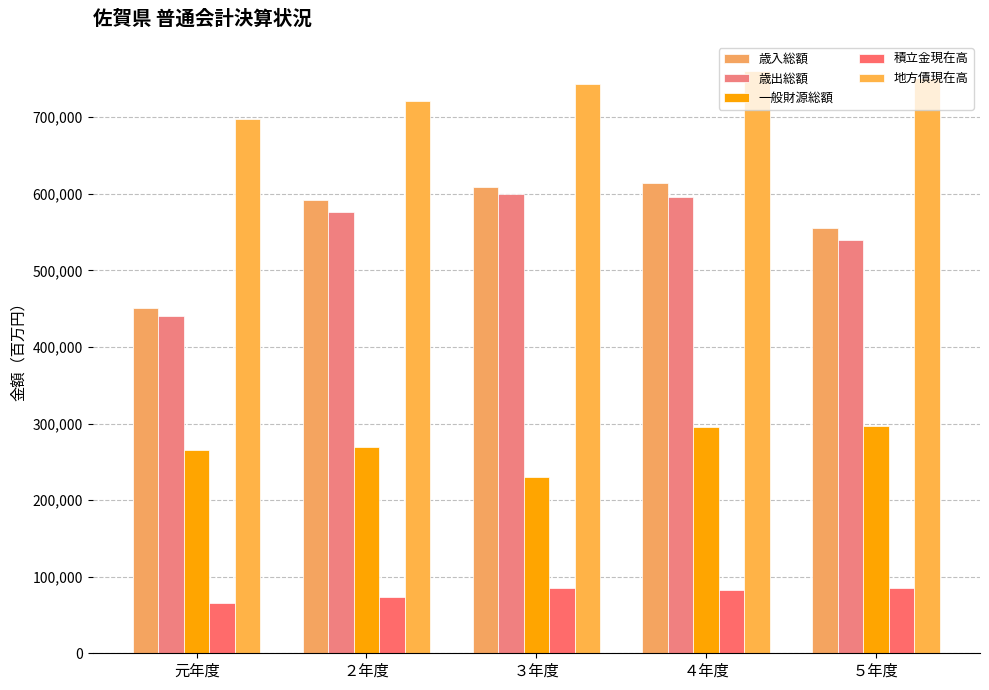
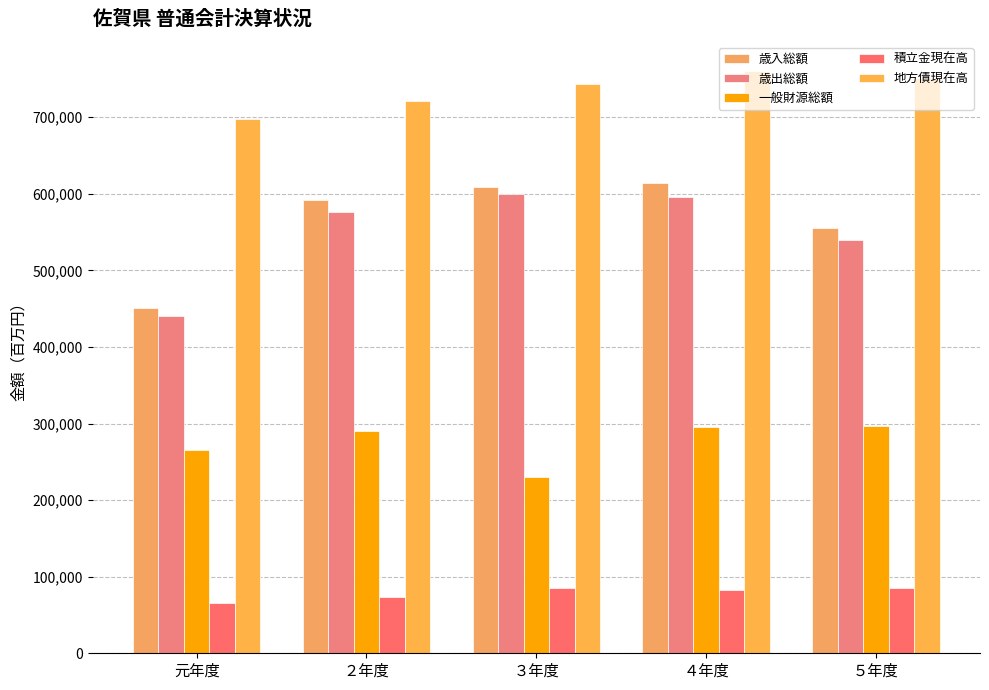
  {
    "一般財源総額": {
      "元年度": "270,000",
-     "２年度": "270,000",
+     "２年度": "290,000",
      "３年度": "230,000",
      "４年度": "300,000",
      "５年度": "300,000"
    }
  }
